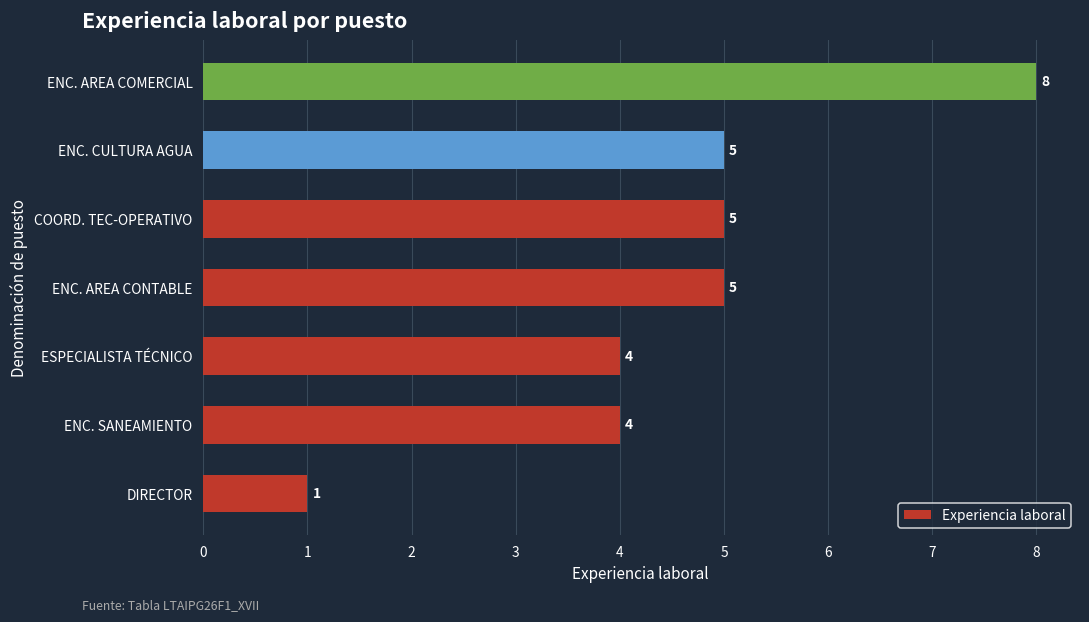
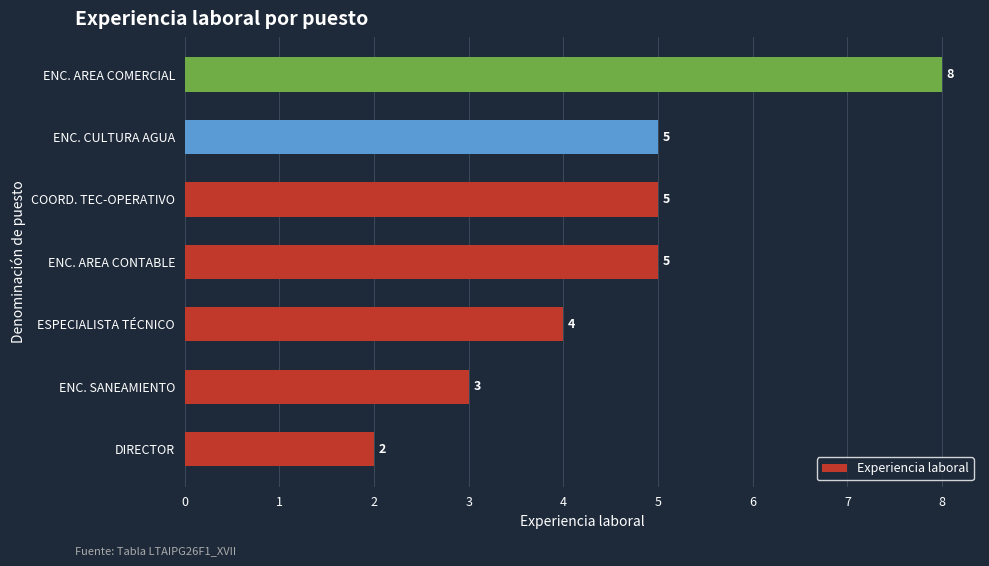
  {
    "ENC. AREA COMERCIAL": 8,
    "ENC. CULTURA AGUA": 5,
    "COORD. TEC-OPERATIVO": 5,
    "ENC. AREA CONTABLE": 5,
    "ESPECIALISTA TÉCNICO": 4,
-   "ENC. SANEAMIENTO": 4,
-   "DIRECTOR": 1
+   "ENC. SANEAMIENTO": 3,
+   "DIRECTOR": 2
  }
